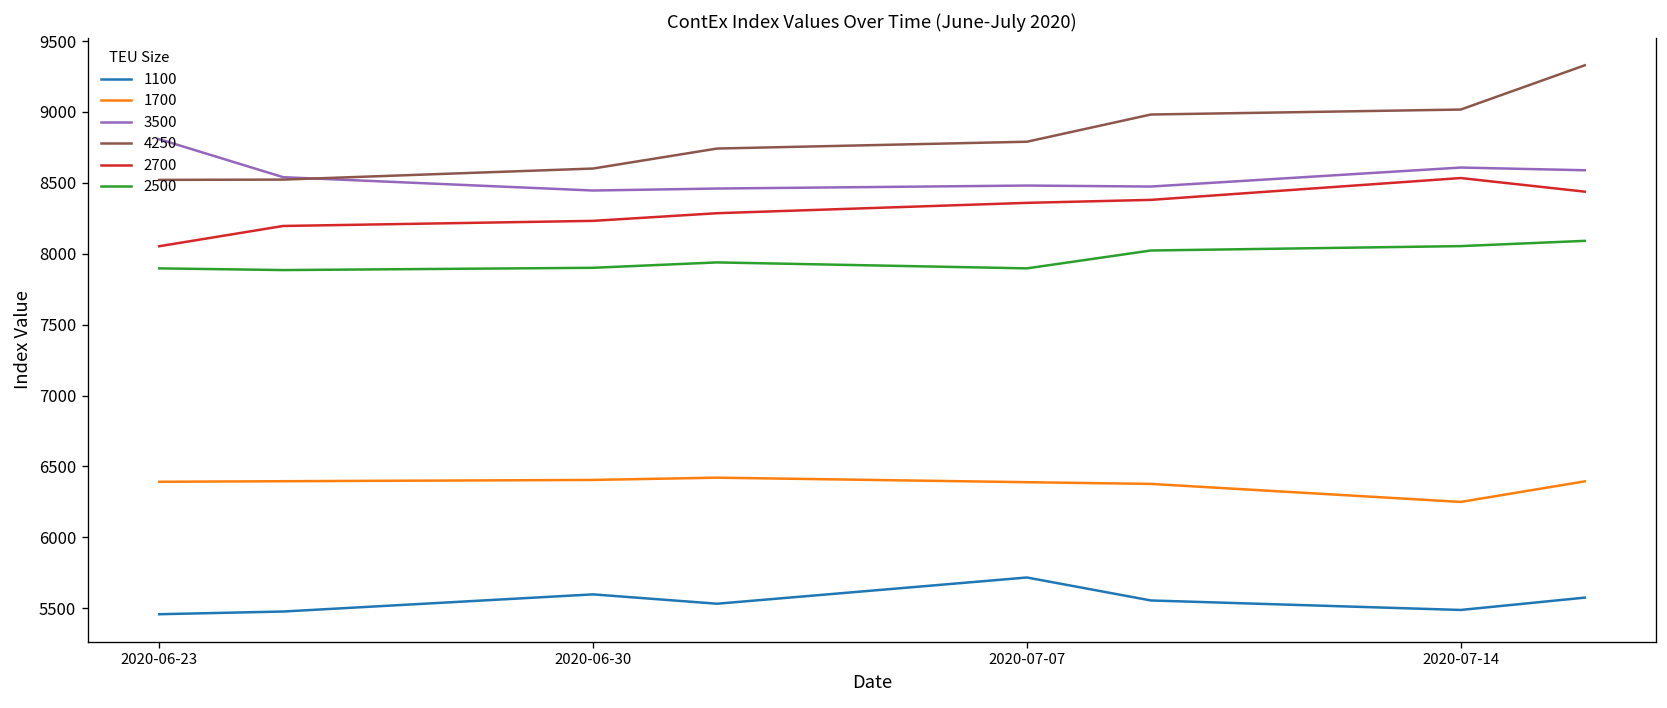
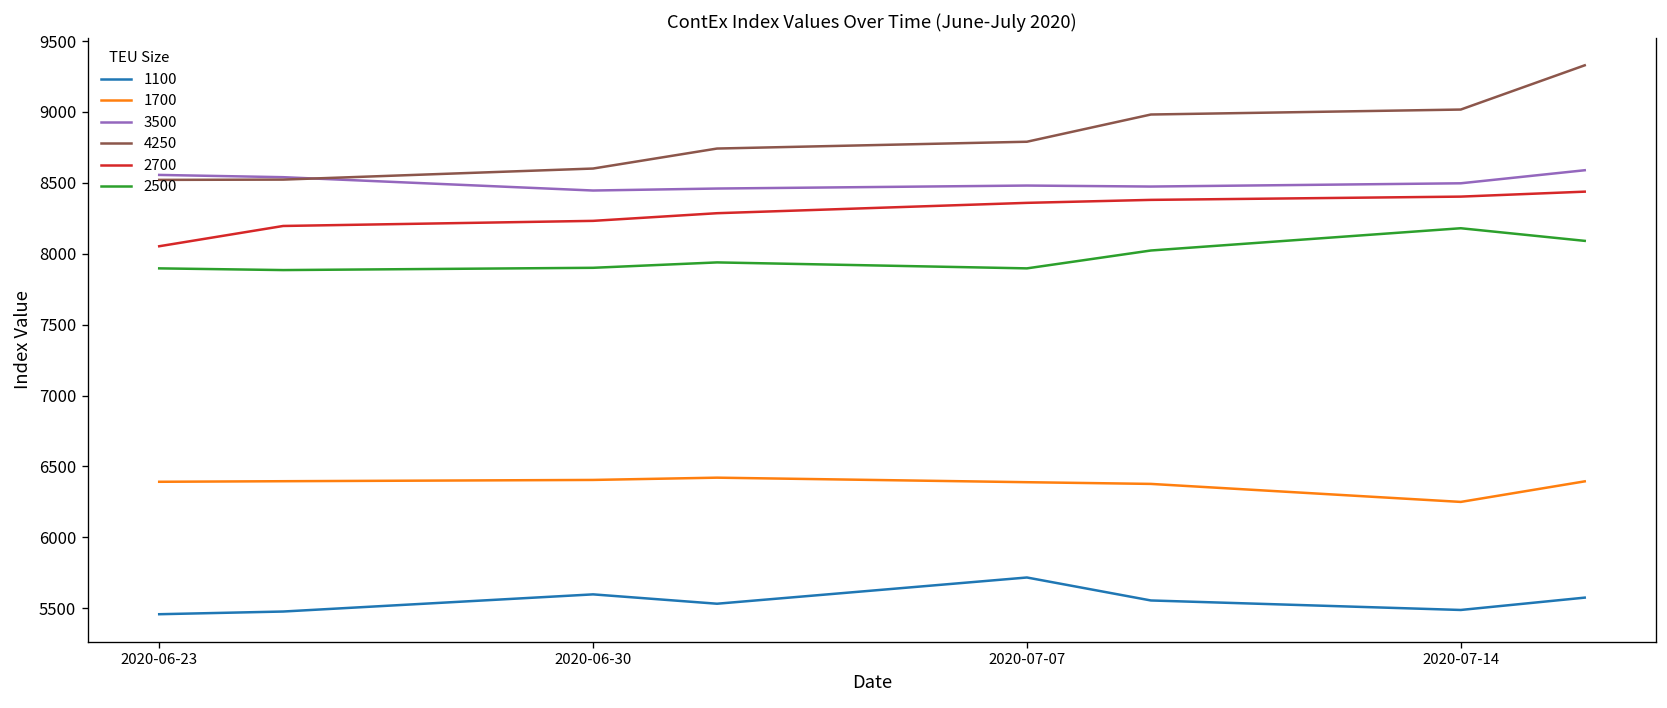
  {
    "1100": {
      "2020-06-23": 5460,
      "2020-06-30": 5600,
      "2020-07-07": 5720,
      "2020-07-14": 5490
    },
    "1700": {
      "2020-06-23": 6390,
      "2020-06-30": 6410,
      "2020-07-07": 6390,
      "2020-07-14": 6250
    },
    "3500": {
-     "2020-06-23": 8810,
+     "2020-06-23": 8560,
      "2020-06-30": 8450,
      "2020-07-07": 8480,
-     "2020-07-14": 8610
+     "2020-07-14": 8500
    },
    "4250": {
      "2020-06-23": 8520,
      "2020-06-30": 8600,
      "2020-07-07": 8790,
      "2020-07-14": 9020
    },
    "2700": {
      "2020-06-23": 8050,
      "2020-06-30": 8230,
      "2020-07-07": 8360,
-     "2020-07-14": 8530
+     "2020-07-14": 8400
    },
    "2500": {
      "2020-06-23": 7900,
      "2020-06-30": 7900,
      "2020-07-07": 7900,
-     "2020-07-14": 8050
+     "2020-07-14": 8180
    }
  }
